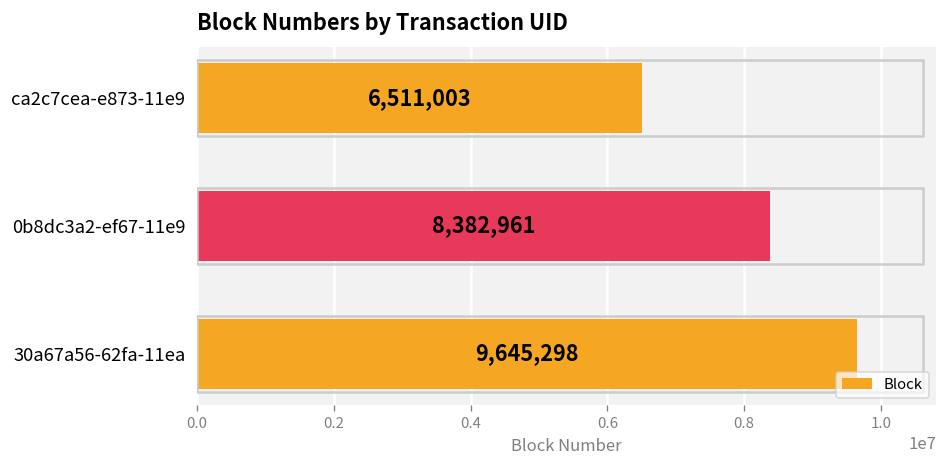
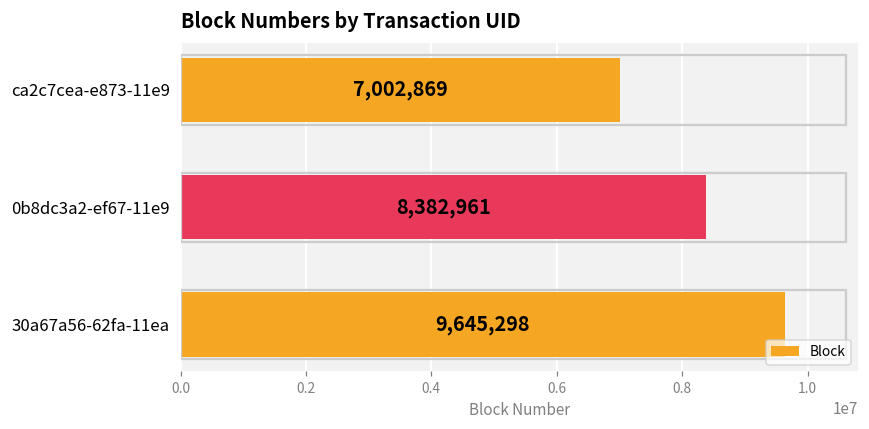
  {
-   "ca2c7cea-e873-11e9": "6,511,003",
+   "ca2c7cea-e873-11e9": "7,002,869",
    "0b8dc3a2-ef67-11e9": "8,382,961",
    "30a67a56-62fa-11ea": "9,645,298"
  }
